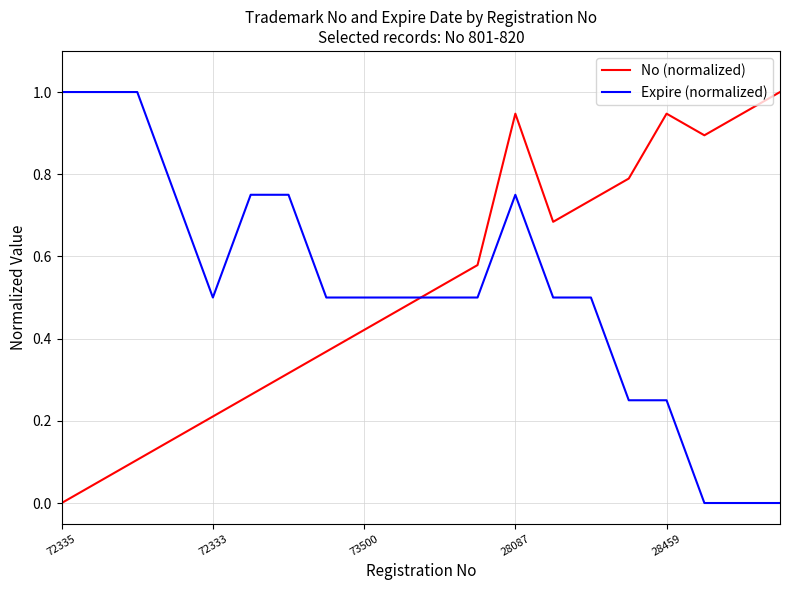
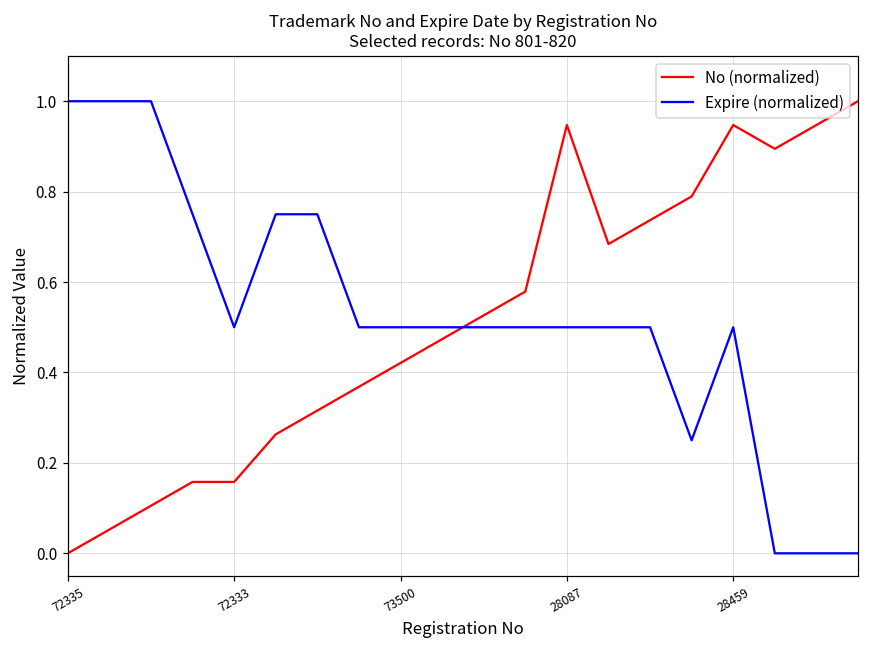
  {
    "No (normalized)": {
      "72335": 0.00,
-     "72333": 0.21,
+     "72333": 0.16,
      "73500": 0.42,
      "28087": 0.95,
      "28459": 0.95
    },
    "Expire (normalized)": {
      "72335": 1.00,
      "72333": 0.50,
      "73500": 0.50,
-     "28087": 0.75,
-     "28459": 0.25
+     "28087": 0.50,
+     "28459": 0.50
    }
  }
